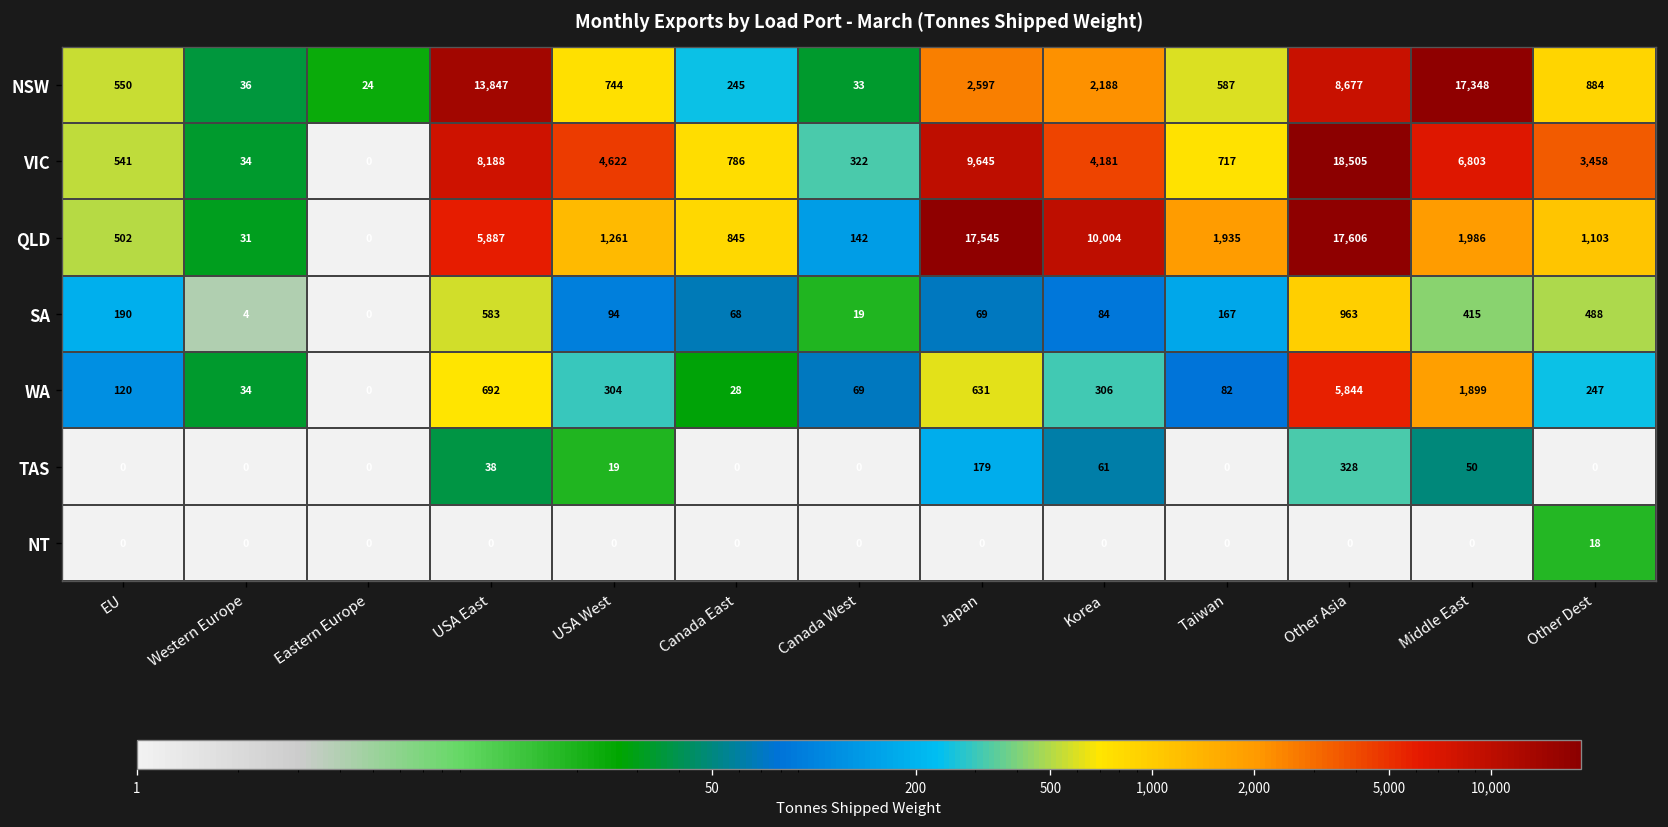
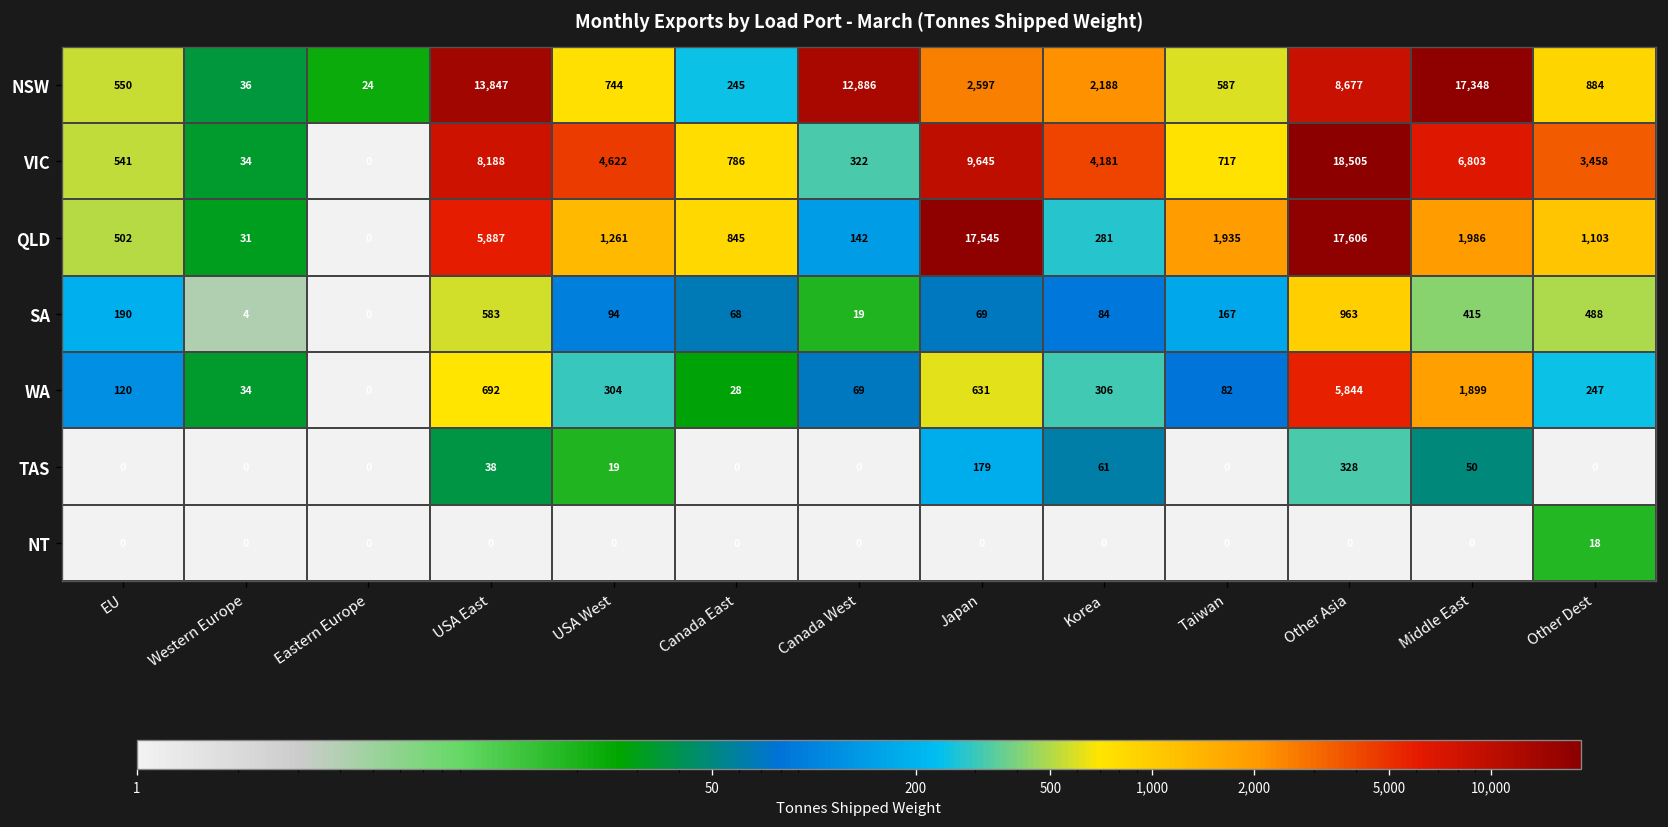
  {
    "NSW": {
      "EU": "550",
      "Western Europe": "36",
      "Eastern Europe": "24",
      "USA East": "13,847",
      "USA West": "744",
      "Canada East": "245",
-     "Canada West": "33",
+     "Canada West": "12,886",
      "Japan": "2,597",
      "Korea": "2,188",
      "Taiwan": "587",
      "Other Asia": "8,677",
      "Middle East": "17,348",
      "Other Dest": "884"
    },
    "VIC": {
      "EU": "541",
      "Western Europe": "34",
      "USA East": "8,188",
      "USA West": "4,622",
      "Canada East": "786",
      "Canada West": "322",
      "Japan": "9,645",
      "Korea": "4,181",
      "Taiwan": "717",
      "Other Asia": "18,505",
      "Middle East": "6,803",
      "Other Dest": "3,458"
    },
    "QLD": {
      "EU": "502",
      "Western Europe": "31",
      "USA East": "5,887",
      "USA West": "1,261",
      "Canada East": "845",
      "Canada West": "142",
      "Japan": "17,545",
-     "Korea": "10,004",
+     "Korea": "281",
      "Taiwan": "1,935",
      "Other Asia": "17,606",
      "Middle East": "1,986",
      "Other Dest": "1,103"
    },
    "SA": {
      "EU": "190",
      "Western Europe": "4",
      "USA East": "583",
      "USA West": "94",
      "Canada East": "68",
      "Canada West": "19",
      "Japan": "69",
      "Korea": "84",
      "Taiwan": "167",
      "Other Asia": "963",
      "Middle East": "415",
      "Other Dest": "488"
    },
    "WA": {
      "EU": "120",
      "Western Europe": "34",
      "USA East": "692",
      "USA West": "304",
      "Canada East": "28",
      "Canada West": "69",
      "Japan": "631",
      "Korea": "306",
      "Taiwan": "82",
      "Other Asia": "5,844",
      "Middle East": "1,899",
      "Other Dest": "247"
    },
    "TAS": {
      "USA East": "38",
      "USA West": "19",
      "Japan": "179",
      "Korea": "61",
      "Other Asia": "328",
      "Middle East": "50"
    },
    "NT": {
      "Other Dest": "18"
    }
  }
